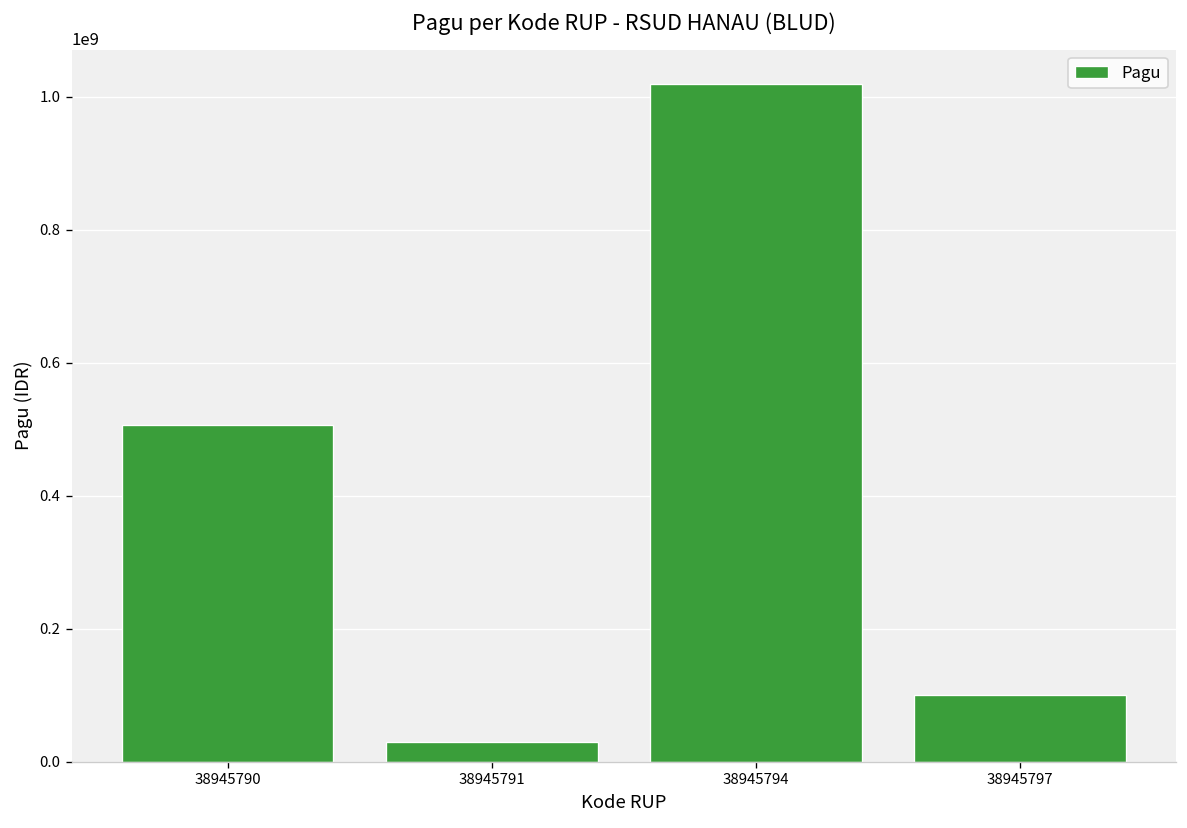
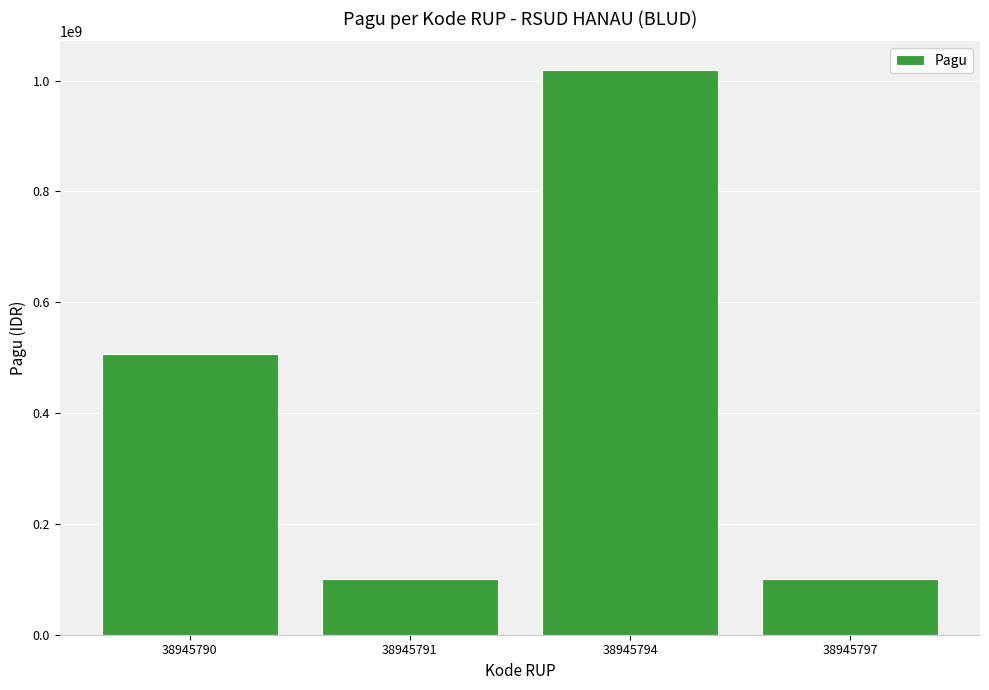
  {
    "38945790": 510000000,
-   "38945791": 30000000,
+   "38945791": 100000000,
    "38945794": 1020000000,
    "38945797": 100000000
  }
